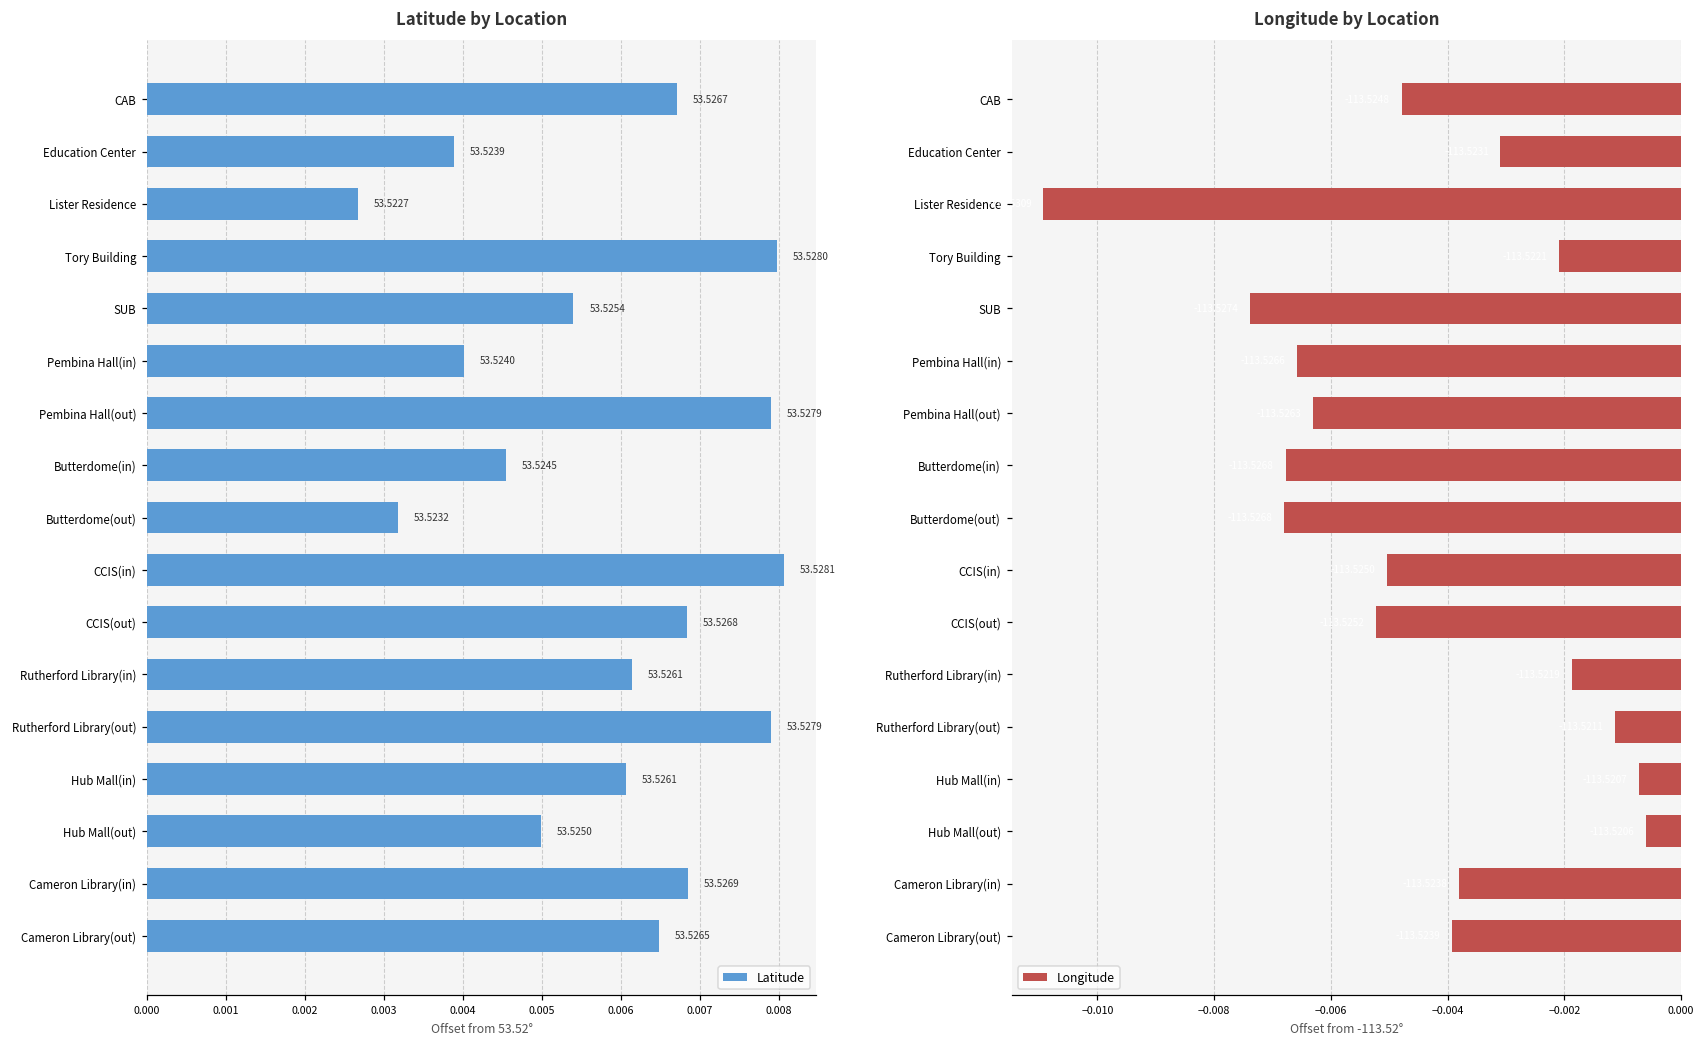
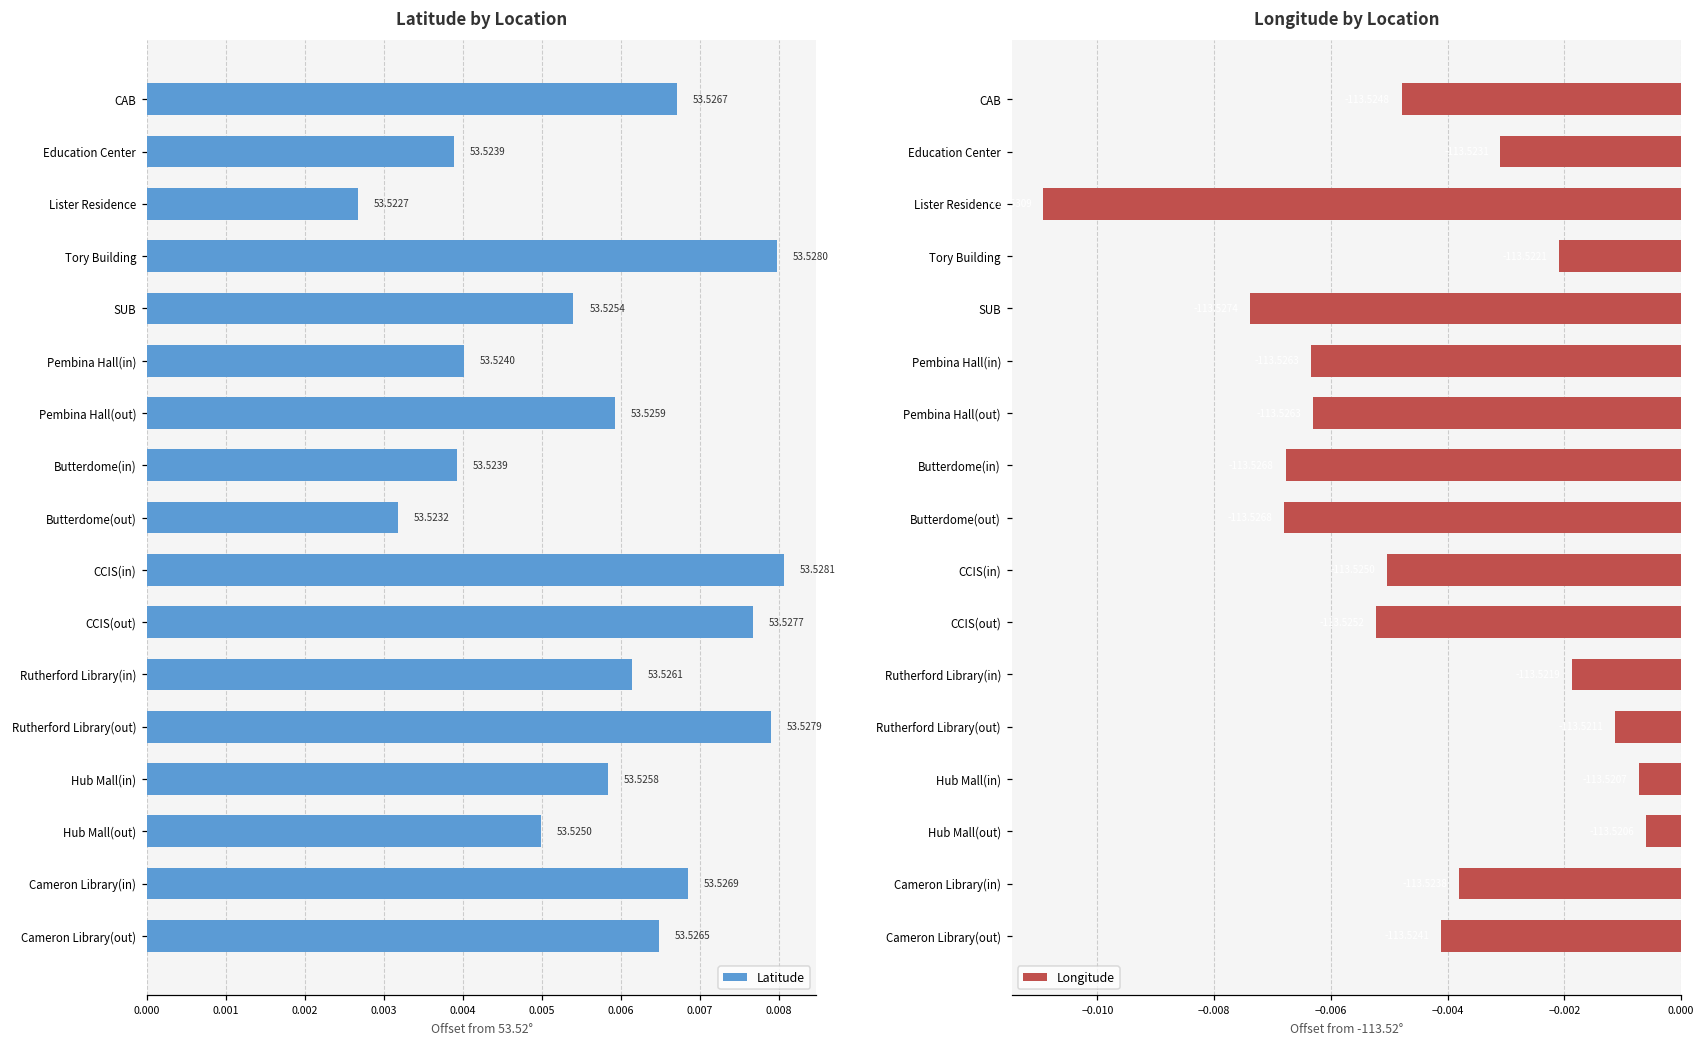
  {
    "Latitude by Location": {
-     "Pembina Hall(out)": 53.5279,
-     "Butterdome(in)": 53.5245,
-     "CCIS(out)": 53.5268,
-     "Hub Mall(in)": 53.5261
+     "Pembina Hall(out)": 53.5259,
+     "Butterdome(in)": 53.5239,
+     "CCIS(out)": 53.5277,
+     "Hub Mall(in)": 53.5258
    },
    "Longitude by Location": {
      "CAB": -0.0048,
      "Education Center": -0.0031,
      "Lister Residence": -0.0109,
      "Tory Building": -0.0021,
      "SUB": -0.0074,
-     "Pembina Hall(in)": -0.0066,
+     "Pembina Hall(in)": -0.0063,
      "Pembina Hall(out)": -0.0063,
      "Butterdome(in)": -0.0068,
      "Butterdome(out)": -0.0068,
      "CCIS(in)": -0.0050,
      "CCIS(out)": -0.0052,
      "Rutherford Library(in)": -0.0019,
      "Rutherford Library(out)": -0.0011,
      "Hub Mall(in)": -0.0007,
      "Hub Mall(out)": -0.0006,
      "Cameron Library(in)": -0.0038,
-     "Cameron Library(out)": -0.0039
+     "Cameron Library(out)": -0.0041
    }
  }
